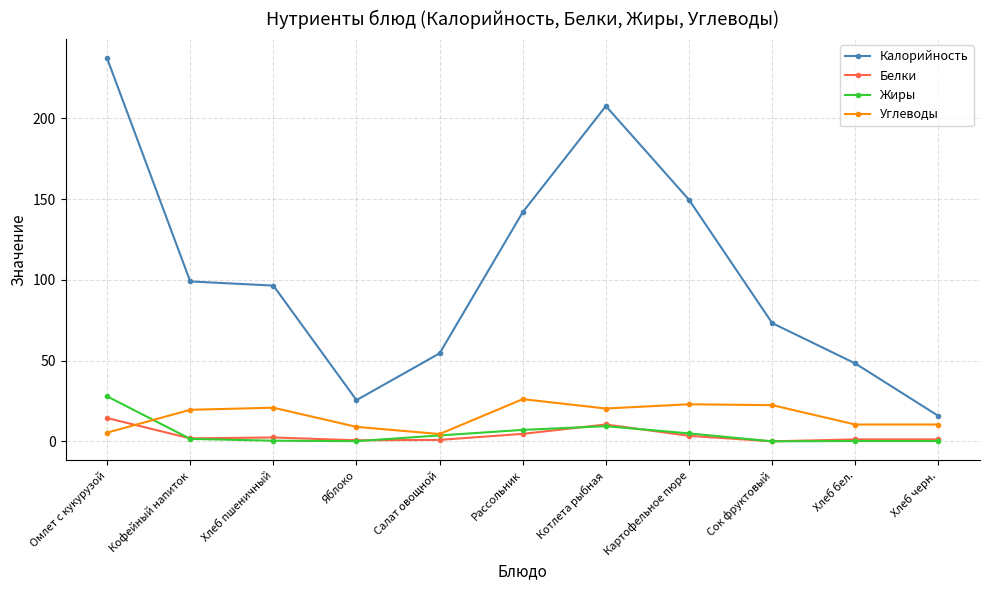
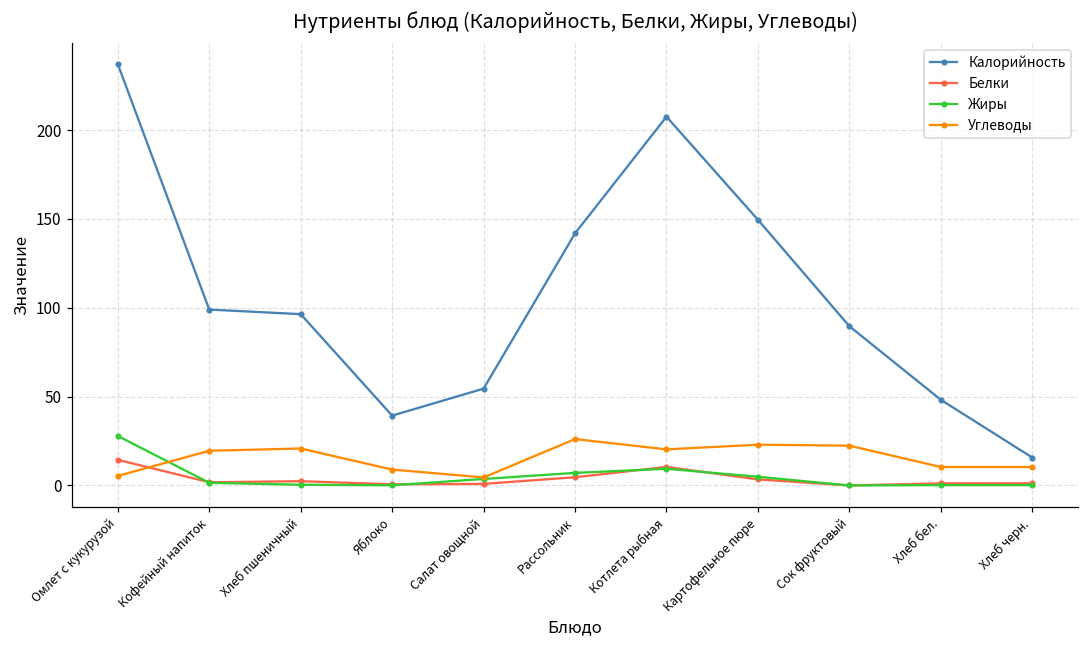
  {
    "Калорийность": {
      "Омлет с кукурузой": 237,
      "Кофейный напиток": 99,
      "Хлеб пшеничный": 96,
-     "Яблоко": 26,
+     "Яблоко": 39,
      "Салат овощной": 54,
      "Рассольник": 142,
      "Котлета рыбная": 208,
      "Картофельное пюре": 150,
-     "Сок фруктовый": 73,
+     "Сок фруктовый": 90,
      "Хлеб бел.": 48,
      "Хлеб черн.": 16
    },
    "Белки": {
      "Омлет с кукурузой": 14,
      "Хлеб пшеничный": 2,
      "Салат овощной": 1,
      "Рассольник": 5
    },
    "Жиры": {
      "Омлет с кукурузой": 28,
      "Хлеб пшеничный": 0,
      "Рассольник": 7
    },
    "Углеводы": {
      "Омлет с кукурузой": 5,
      "Кофейный напиток": 20,
      "Хлеб пшеничный": 21,
      "Яблоко": 9,
      "Рассольник": 26,
      "Котлета рыбная": 20,
      "Картофельное пюре": 23,
      "Сок фруктовый": 22,
      "Хлеб бел.": 10,
      "Хлеб черн.": 10
    }
  }
